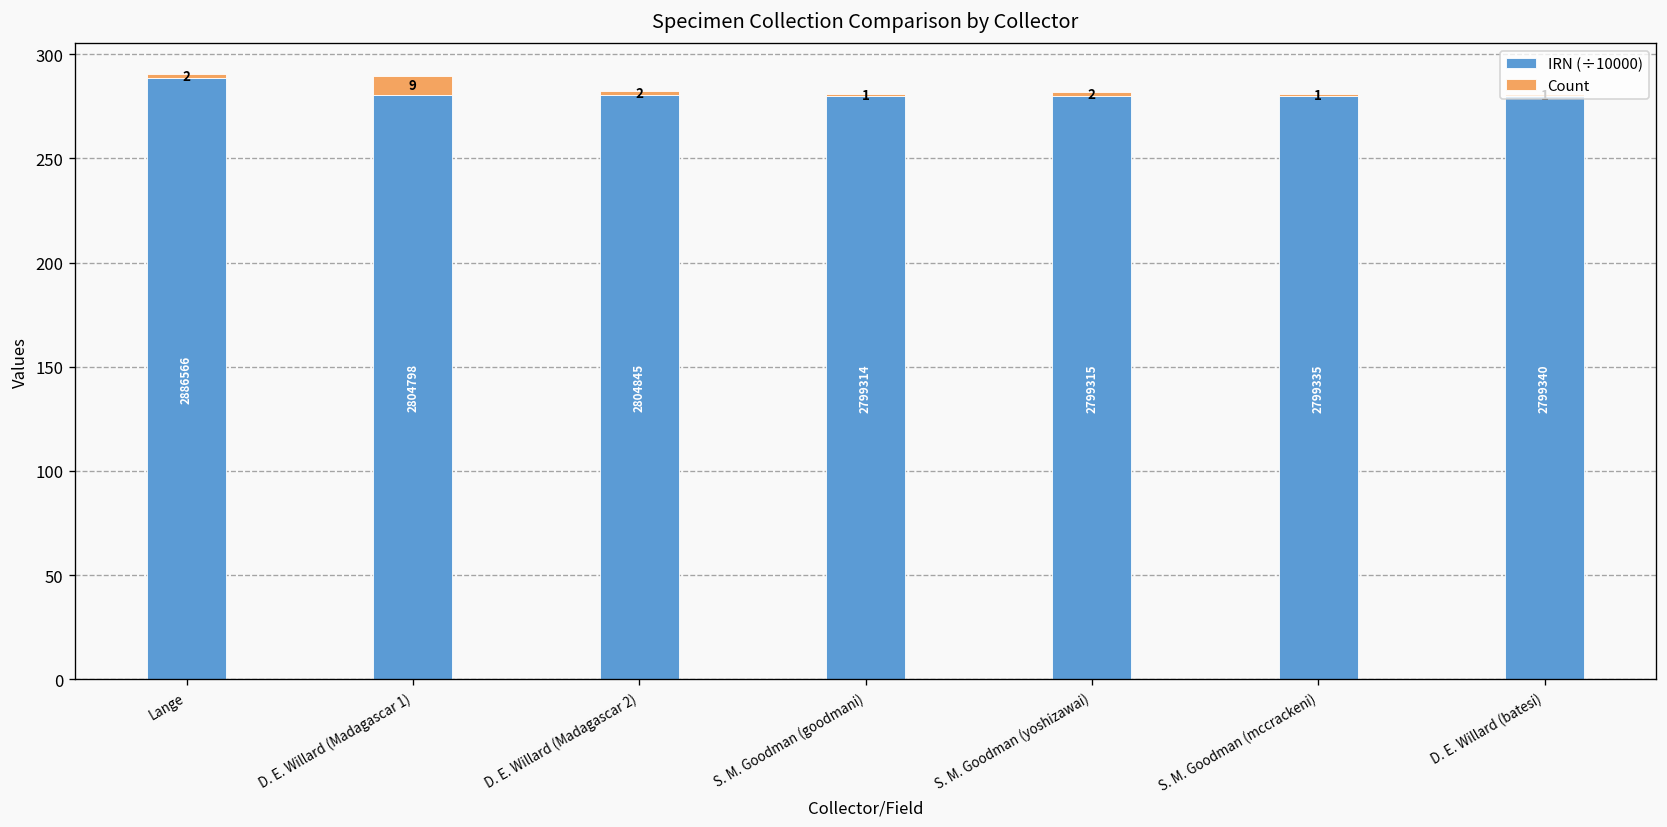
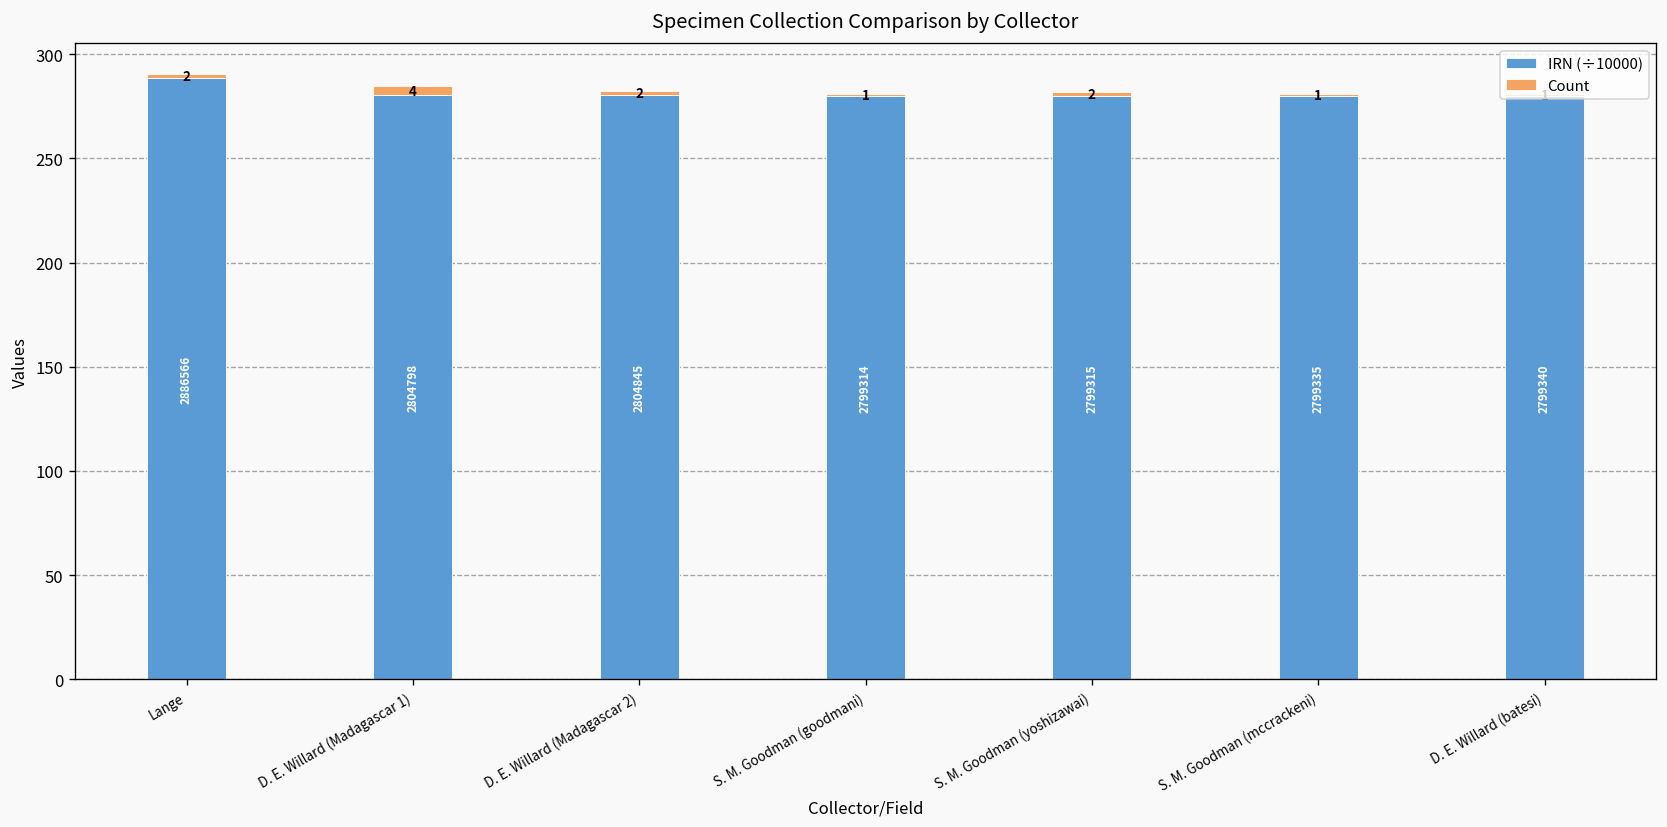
  {
    "Count": {
      "Lange": 2,
-     "D. E. Willard (Madagascar 1)": 9,
+     "D. E. Willard (Madagascar 1)": 4,
      "D. E. Willard (Madagascar 2)": 2,
      "S. M. Goodman (goodmani)": 1,
      "S. M. Goodman (yoshizawai)": 2,
      "S. M. Goodman (mccrackeni)": 1
    }
  }
